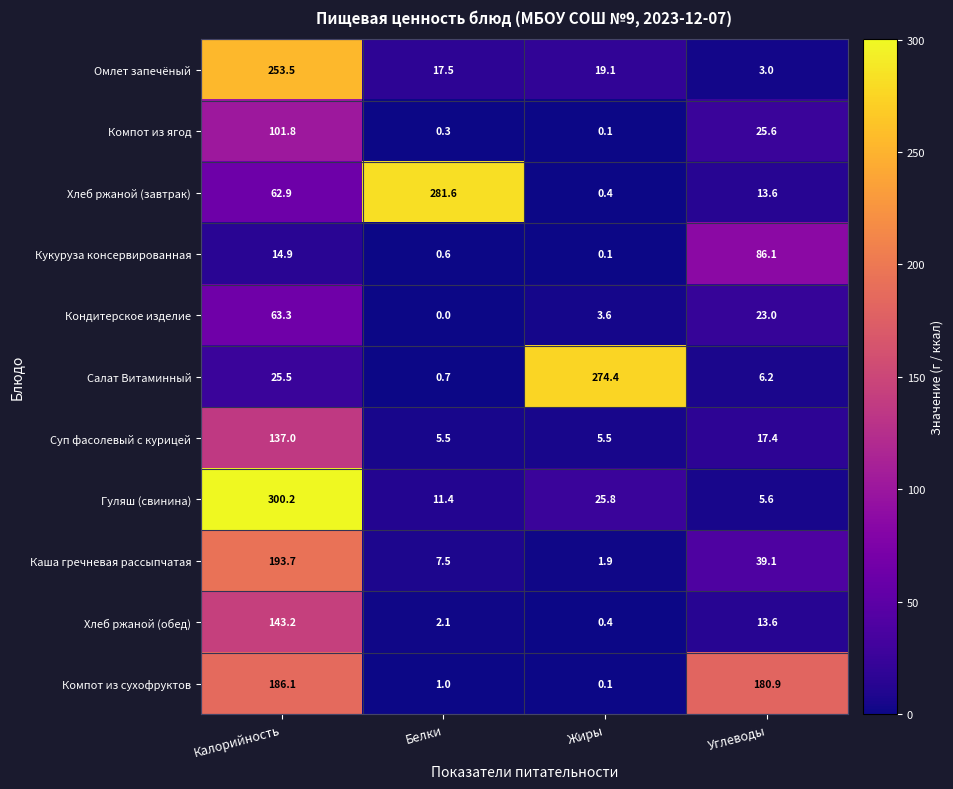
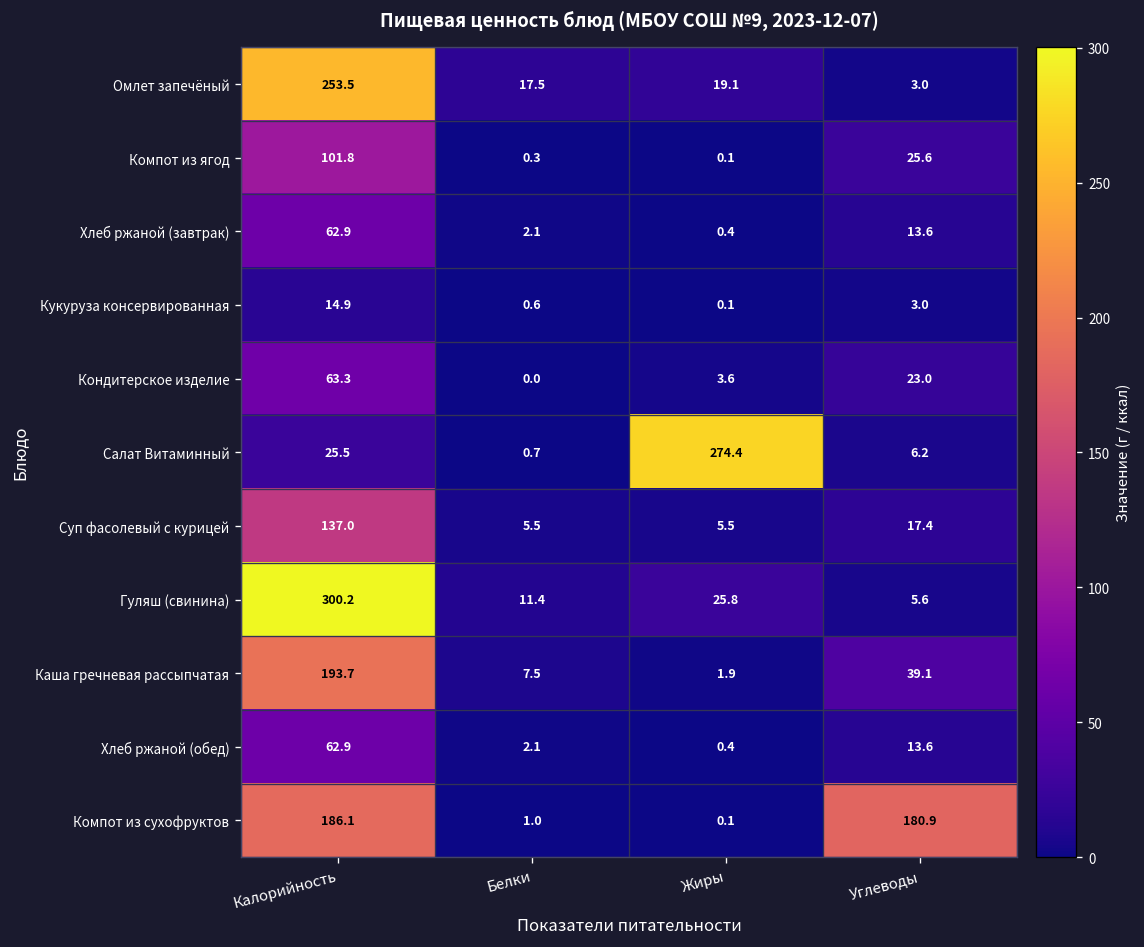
  {
    "Омлет запечёный": {
      "Калорийность": 253.5,
      "Белки": 17.5,
      "Жиры": 19.1,
      "Углеводы": 3.0
    },
    "Компот из ягод": {
      "Калорийность": 101.8,
      "Белки": 0.3,
      "Жиры": 0.1,
      "Углеводы": 25.6
    },
    "Хлеб ржаной (завтрак)": {
      "Калорийность": 62.9,
-     "Белки": 281.6,
+     "Белки": 2.1,
      "Жиры": 0.4,
      "Углеводы": 13.6
    },
    "Кукуруза консервированная": {
      "Калорийность": 14.9,
      "Белки": 0.6,
      "Жиры": 0.1,
-     "Углеводы": 86.1
+     "Углеводы": 3.0
    },
    "Кондитерское изделие": {
      "Калорийность": 63.3,
      "Белки": 0.0,
      "Жиры": 3.6,
      "Углеводы": 23.0
    },
    "Салат Витаминный": {
      "Калорийность": 25.5,
      "Белки": 0.7,
      "Жиры": 274.4,
      "Углеводы": 6.2
    },
    "Суп фасолевый с курицей": {
      "Калорийность": 137.0,
      "Белки": 5.5,
      "Жиры": 5.5,
      "Углеводы": 17.4
    },
    "Гуляш (свинина)": {
      "Калорийность": 300.2,
      "Белки": 11.4,
      "Жиры": 25.8,
      "Углеводы": 5.6
    },
    "Каша гречневая рассыпчатая": {
      "Калорийность": 193.7,
      "Белки": 7.5,
      "Жиры": 1.9,
      "Углеводы": 39.1
    },
    "Хлеб ржаной (обед)": {
-     "Калорийность": 143.2,
+     "Калорийность": 62.9,
      "Белки": 2.1,
      "Жиры": 0.4,
      "Углеводы": 13.6
    },
    "Компот из сухофруктов": {
      "Калорийность": 186.1,
      "Белки": 1.0,
      "Жиры": 0.1,
      "Углеводы": 180.9
    }
  }
